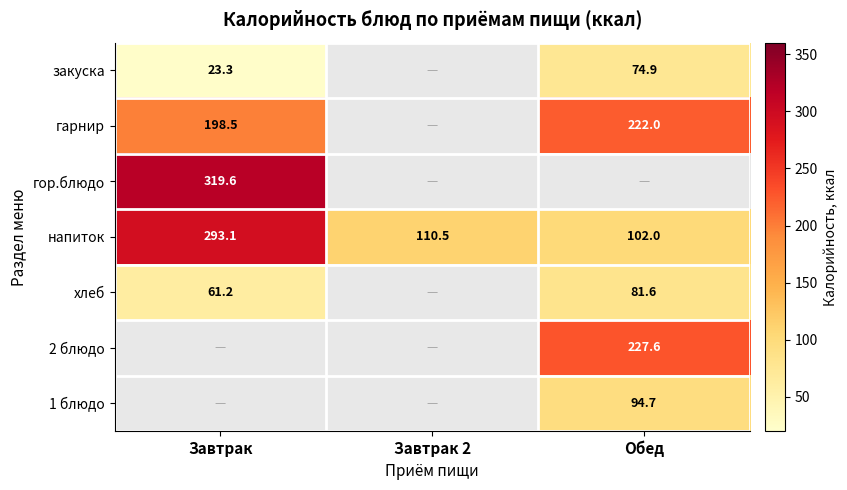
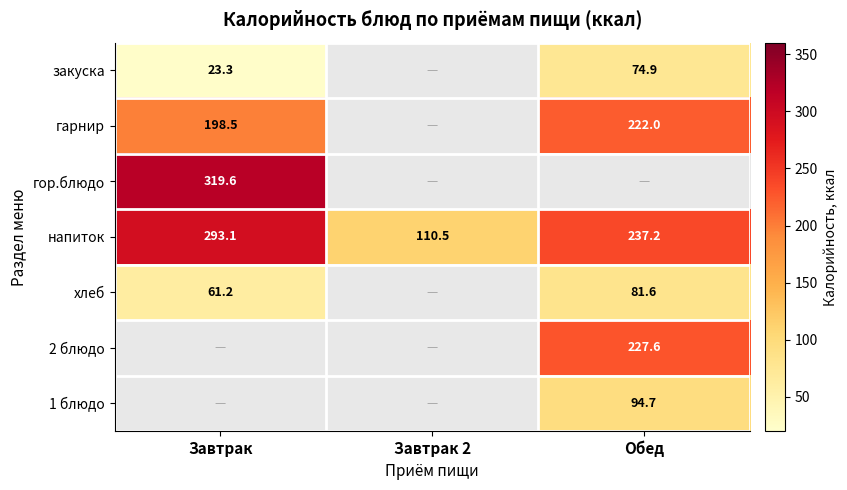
  {
    "закуска": {
      "Завтрак": 23.3,
      "Обед": 74.9
    },
    "гарнир": {
      "Завтрак": 198.5,
      "Обед": 222.0
    },
    "гор.блюдо": {
      "Завтрак": 319.6
    },
    "напиток": {
      "Завтрак": 293.1,
      "Завтрак 2": 110.5,
-     "Обед": 102.0
+     "Обед": 237.2
    },
    "хлеб": {
      "Завтрак": 61.2,
      "Обед": 81.6
    },
    "2 блюдо": {
      "Обед": 227.6
    },
    "1 блюдо": {
      "Обед": 94.7
    }
  }
